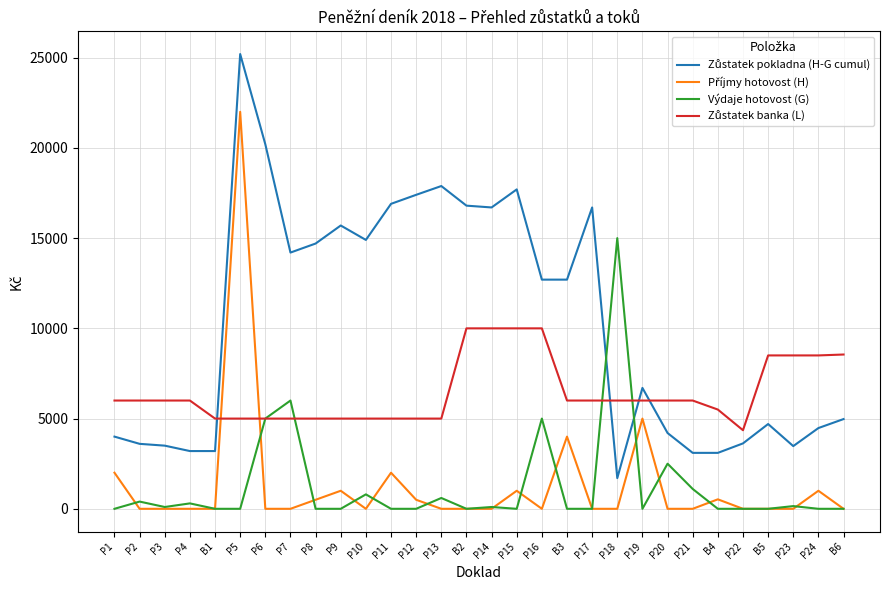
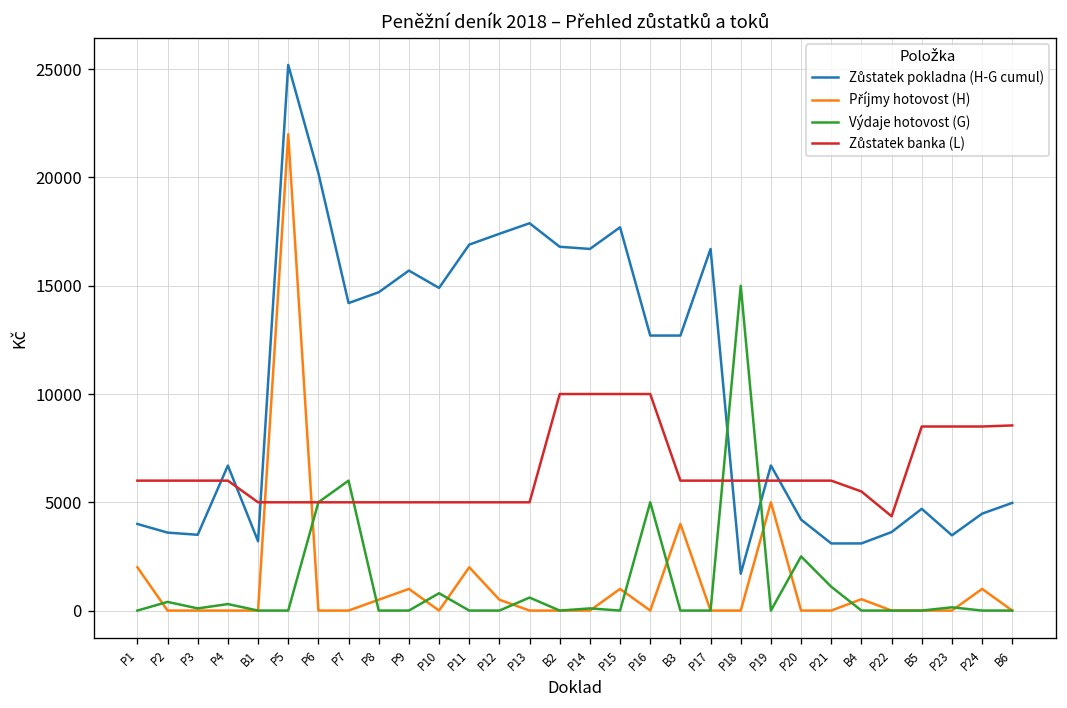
  {
    "Zůstatek pokladna (H-G cumul)": {
      "P1": 4000,
      "P2": 3600,
      "P3": 3500,
-     "P4": 3200,
+     "P4": 6700,
      "B1": 3200,
      "P5": 25200,
      "P6": 20200,
      "P7": 14200,
      "P8": 14700,
      "P9": 15700,
      "P10": 14900,
      "P11": 16900,
      "P12": 17400,
      "P13": 17900,
      "B2": 16800,
      "P14": 16700,
      "P15": 17700,
      "P16": 12700,
      "B3": 12700,
      "P17": 16700,
      "P18": 1700,
      "P19": 6700,
      "P20": 4200,
      "P21": 3100,
      "B4": 3100,
      "P22": 3600,
      "B5": 4700,
      "P23": 3500,
      "P24": 4500,
      "B6": 5000
    },
    "Příjmy hotovost (H)": {
      "P1": 2000,
      "P2": 0,
      "P4": 0,
      "P5": 22000,
      "P6": 0,
      "P7": 0,
      "P8": 500,
      "P9": 1000,
      "P10": 0,
      "P11": 2000,
      "P12": 500,
      "P13": 0,
      "P15": 1000,
      "P16": 0,
      "B3": 4000,
      "P18": 0,
      "P19": 5000,
      "P20": 0,
      "P21": 0,
      "B4": 500,
      "P23": 0,
      "P24": 1000
    },
    "Výdaje hotovost (G)": {
      "P1": 0,
      "P2": 400,
      "P4": 300,
      "P5": 0,
      "P7": 6000,
      "P8": 0,
      "P9": 0,
      "P10": 800,
      "P11": 0,
      "P12": 0,
      "P13": 600,
      "P15": 0,
      "P16": 5000,
      "B3": 0,
      "P18": 15000,
      "P19": 0,
      "P20": 2500,
      "P21": 1100,
      "B4": 0,
      "P23": 200,
      "P24": 0
    },
    "Zůstatek banka (L)": {
      "P1": 6000,
      "P2": 6000,
      "P3": 6000,
      "P4": 6000,
      "B1": 5000,
      "P5": 5000,
      "P7": 5000,
      "P8": 5000,
      "P9": 5000,
      "P10": 5000,
      "P11": 5000,
      "P12": 5000,
      "P13": 5000,
      "B2": 10000,
      "P14": 10000,
      "P15": 10000,
      "P16": 10000,
      "B3": 6000,
      "P17": 6000,
      "P18": 6000,
      "P19": 6000,
      "P20": 6000,
      "P21": 6000,
      "B4": 5500,
      "P22": 4400,
      "B5": 8500,
      "P23": 8500,
      "P24": 8500,
      "B6": 8600
    }
  }
